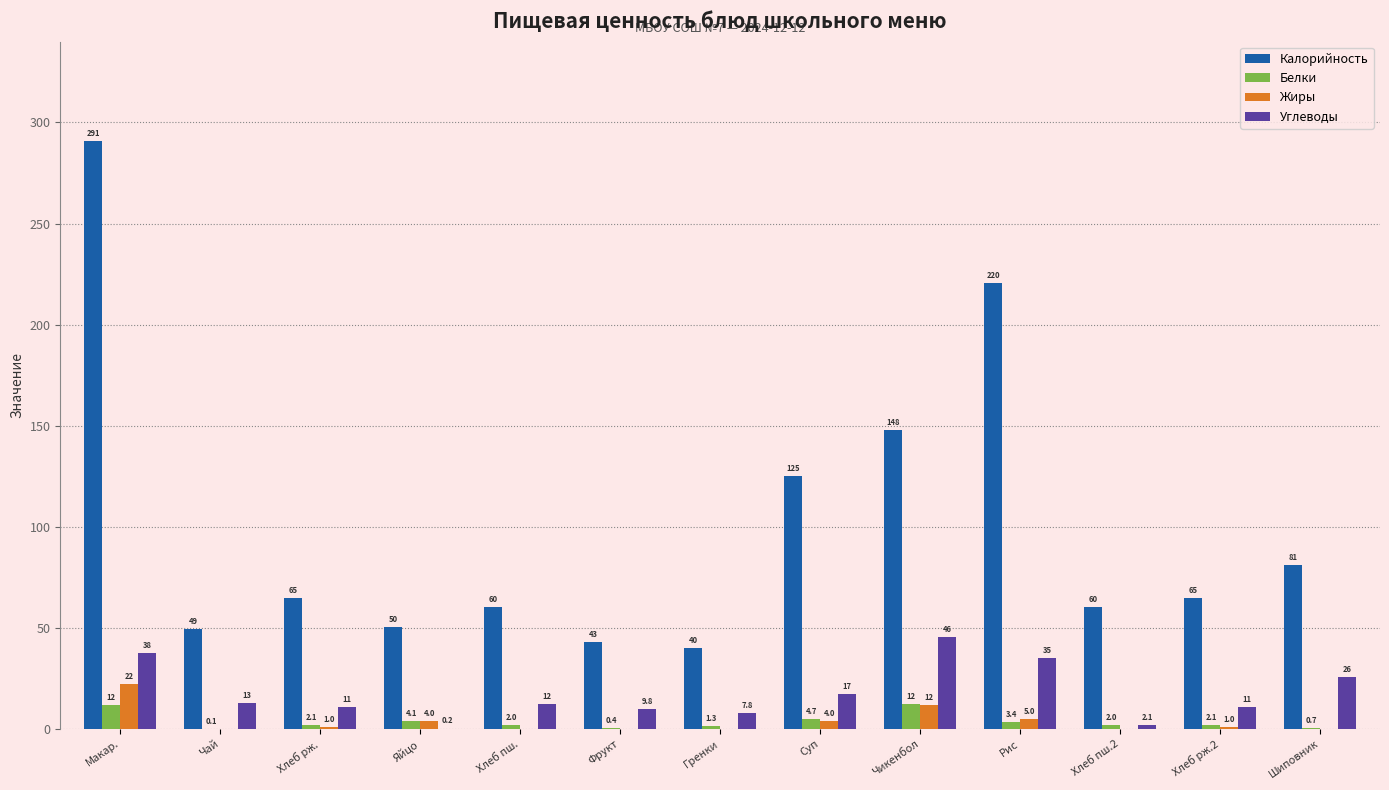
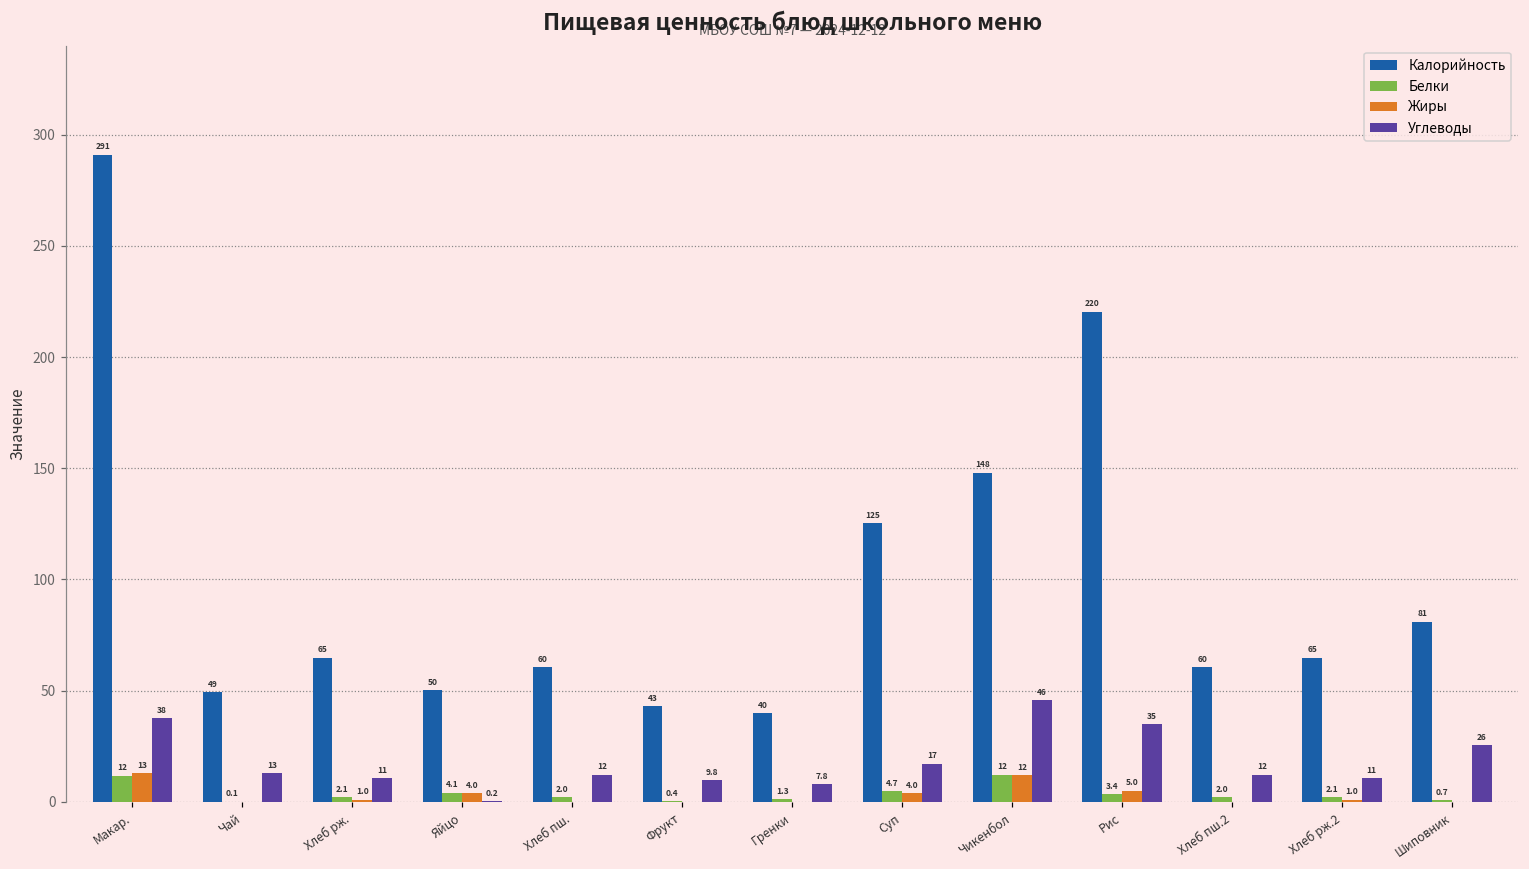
  {
    "Калорийность": {
      "Макар.": 291,
      "Чай": 49,
      "Хлеб рж.": 65,
      "Яйцо": 50,
      "Хлеб пш.": 60,
      "Фрукт": 43,
      "Гренки": 40,
      "Суп": 125,
      "Чикенбол": 148,
      "Рис": 220,
      "Хлеб пш.2": 60,
      "Хлеб рж.2": 65,
      "Шиповник": 81
    },
    "Белки": {
      "Макар.": 12,
      "Чай": 0.1,
      "Хлеб рж.": 2.1,
      "Яйцо": 4.1,
      "Хлеб пш.": 2.0,
      "Фрукт": 0.4,
      "Гренки": 1.3,
      "Суп": 4.7,
      "Чикенбол": 12,
      "Рис": 3.4,
      "Хлеб пш.2": 2.0,
      "Хлеб рж.2": 2.1,
      "Шиповник": 0.7
    },
    "Жиры": {
-     "Макар.": 22,
+     "Макар.": 13,
      "Хлеб рж.": 1.0,
      "Яйцо": 4.0,
      "Суп": 4.0,
      "Чикенбол": 12,
      "Рис": 5.0,
      "Хлеб рж.2": 1.0
    },
    "Углеводы": {
      "Макар.": 38,
      "Чай": 13,
      "Хлеб рж.": 11,
      "Яйцо": 0.2,
      "Хлеб пш.": 12,
      "Фрукт": 9.8,
      "Гренки": 7.8,
      "Суп": 17,
      "Чикенбол": 46,
      "Рис": 35,
-     "Хлеб пш.2": 2.1,
+     "Хлеб пш.2": 12,
      "Хлеб рж.2": 11,
      "Шиповник": 26
    }
  }
